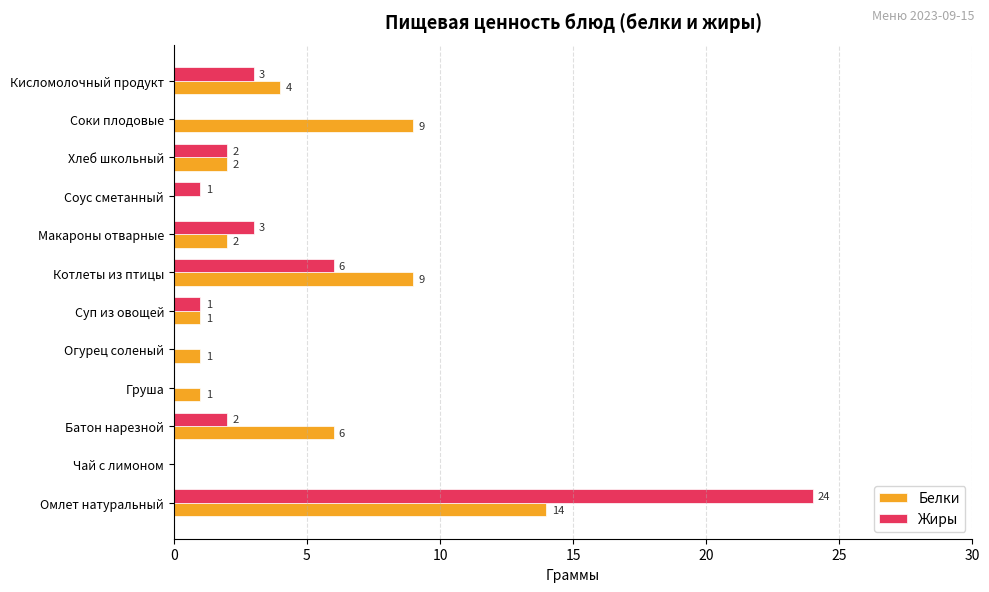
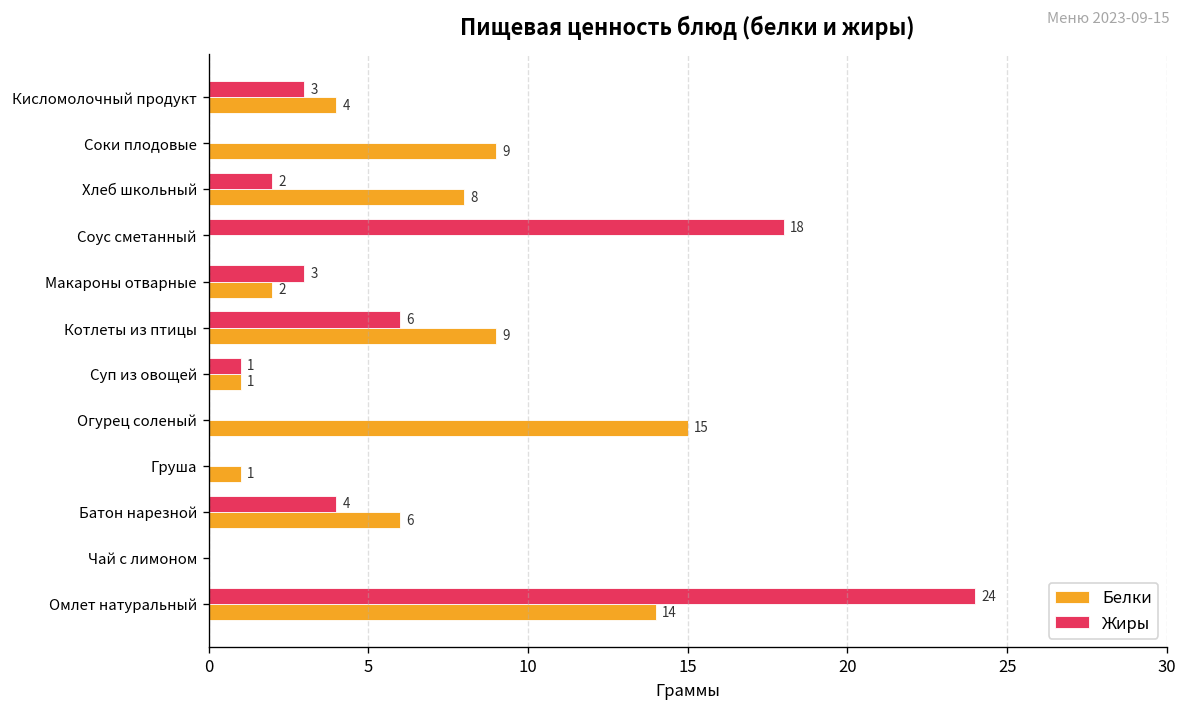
  {
    "Белки": {
      "Кисломолочный продукт": 4,
      "Соки плодовые": 9,
-     "Хлеб школьный": 2,
+     "Хлеб школьный": 8,
      "Макароны отварные": 2,
      "Котлеты из птицы": 9,
      "Суп из овощей": 1,
-     "Огурец соленый": 1,
+     "Огурец соленый": 15,
      "Груша": 1,
      "Батон нарезной": 6,
      "Омлет натуральный": 14
    },
    "Жиры": {
      "Кисломолочный продукт": 3,
      "Хлеб школьный": 2,
-     "Соус сметанный": 1,
+     "Соус сметанный": 18,
      "Макароны отварные": 3,
      "Котлеты из птицы": 6,
      "Суп из овощей": 1,
-     "Батон нарезной": 2,
+     "Батон нарезной": 4,
      "Омлет натуральный": 24
    }
  }
